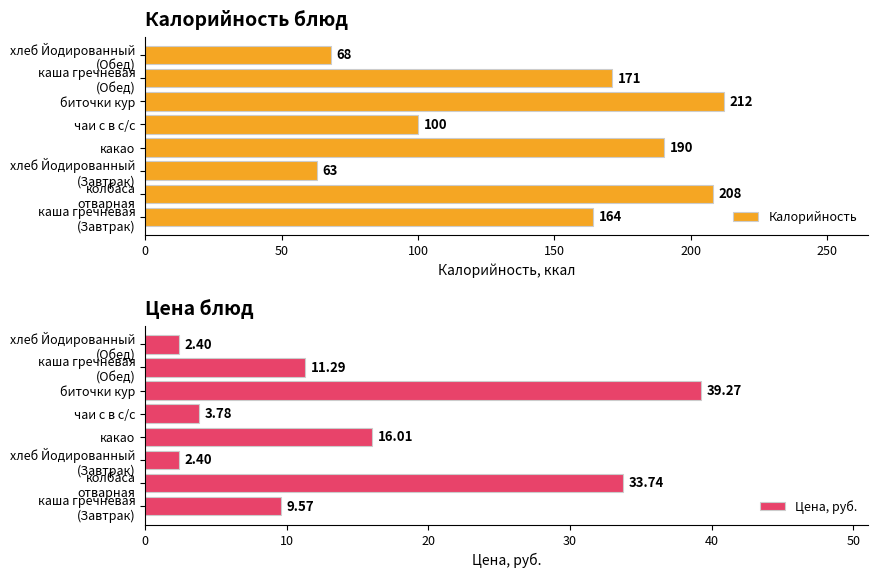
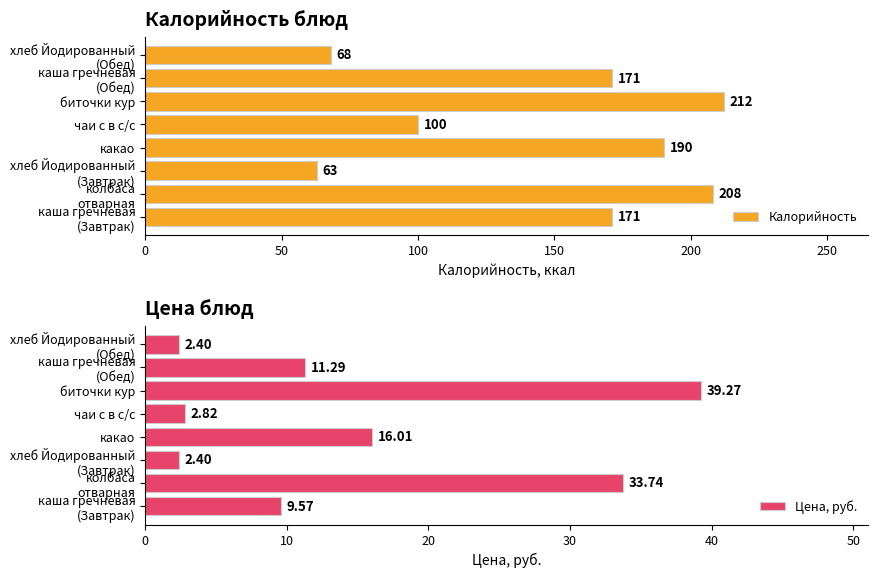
  {
    "Калорийность блюд": {
      "биточки кур": 212,
      "чаи с в с/с": 100,
      "какао": 190,
      "хлеб Йодированный (Завтрак)": 63,
-     "каша гречневая (Завтрак)": 164
+     "каша гречневая (Завтрак)": 171
    },
    "Цена блюд": {
      "биточки кур": 39.27,
-     "чаи с в с/с": 3.78,
+     "чаи с в с/с": 2.82,
      "какао": 16.01,
      "хлеб Йодированный (Завтрак)": 2.40,
      "каша гречневая (Завтрак)": 9.57
    }
  }
